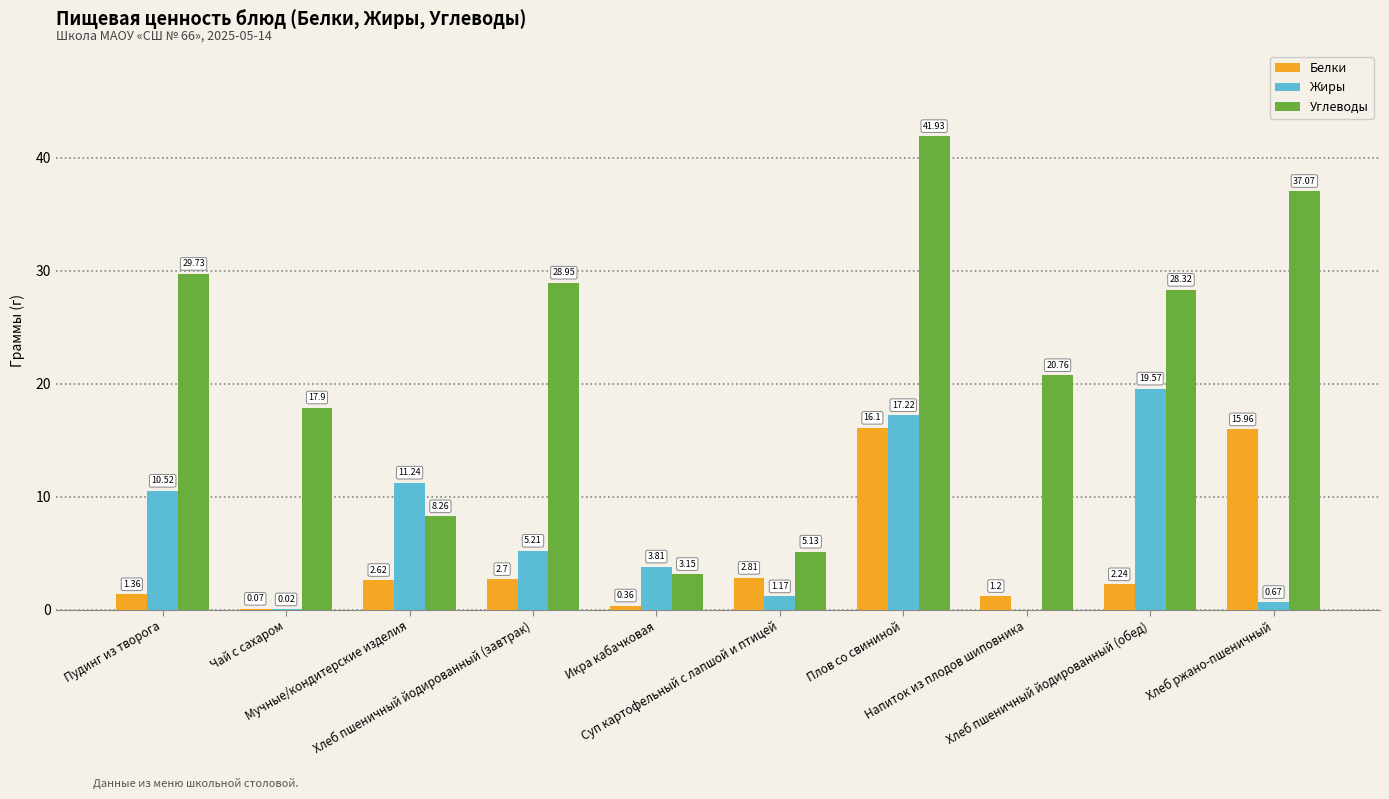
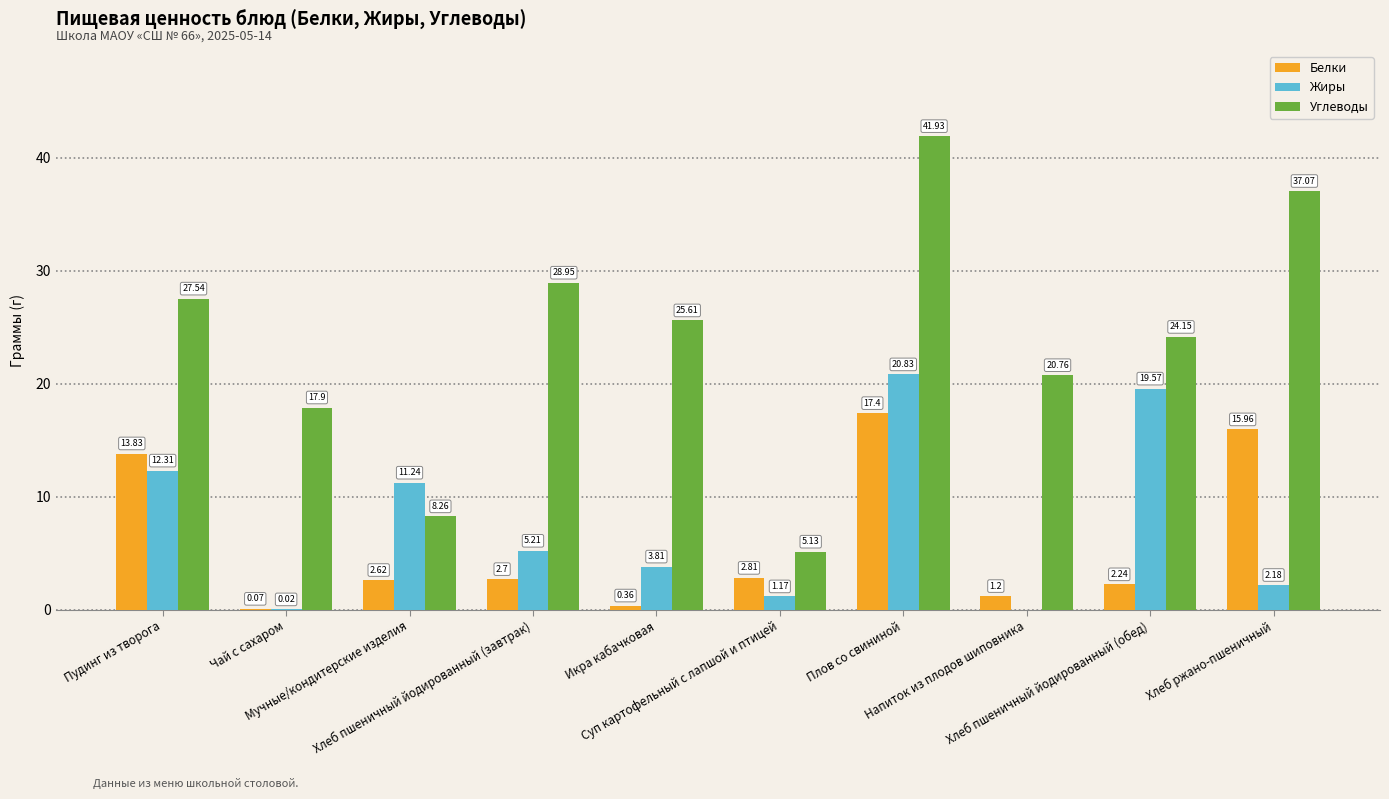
  {
    "Белки": {
-     "Пудинг из творога": 1.36,
-     "Плов со свининой": 16.1
+     "Пудинг из творога": 13.83,
+     "Плов со свининой": 17.4
    },
    "Жиры": {
-     "Пудинг из творога": 10.52,
-     "Плов со свининой": 17.22,
-     "Хлеб ржано-пшеничный": 0.67
+     "Пудинг из творога": 12.31,
+     "Плов со свининой": 20.83,
+     "Хлеб ржано-пшеничный": 2.18
    },
    "Углеводы": {
-     "Пудинг из творога": 29.73,
-     "Икра кабачковая": 3.15,
-     "Хлеб пшеничный йодированный (обед)": 28.32
+     "Пудинг из творога": 27.54,
+     "Икра кабачковая": 25.61,
+     "Хлеб пшеничный йодированный (обед)": 24.15
    }
  }
